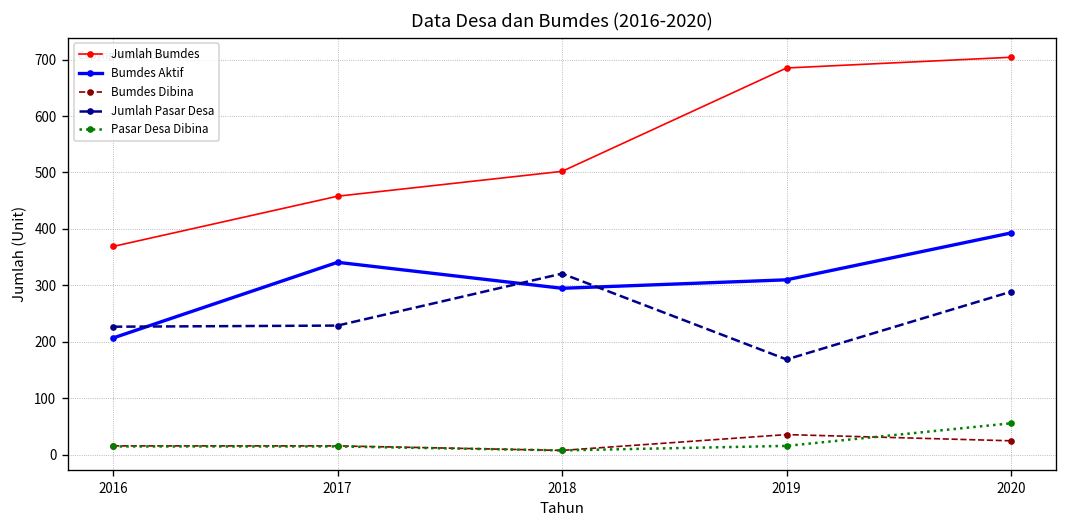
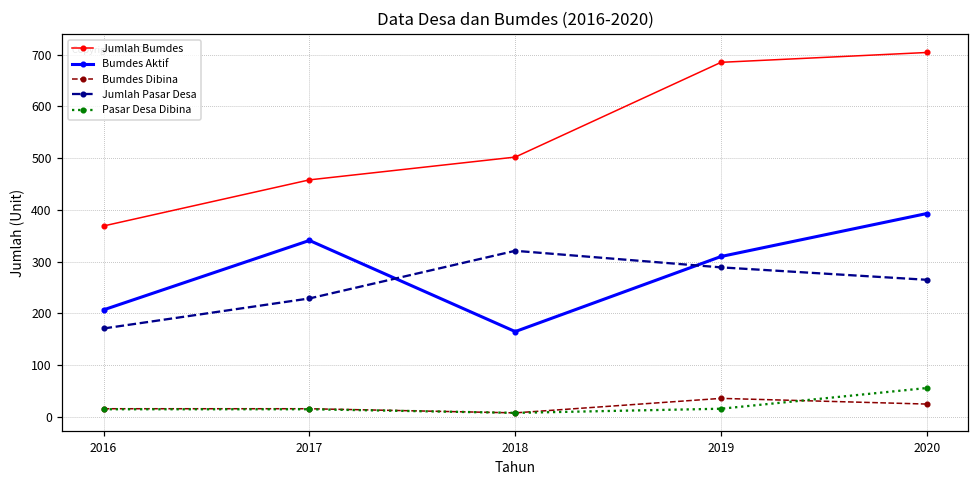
  {
    "Jumlah Bumdes": {
      "2016": 370,
      "2017": 460,
      "2018": 500,
      "2019": 690,
      "2020": 700
    },
    "Bumdes Aktif": {
      "2016": 210,
      "2017": 340,
-     "2018": 300,
+     "2018": 170,
      "2019": 310,
      "2020": 390
    },
    "Bumdes Dibina": {
      "2019": 40,
      "2020": 30
    },
    "Jumlah Pasar Desa": {
-     "2016": 230,
+     "2016": 170,
      "2017": 230,
      "2018": 320,
-     "2019": 170,
-     "2020": 290
+     "2019": 290,
+     "2020": 270
    },
    "Pasar Desa Dibina": {
      "2019": 20,
      "2020": 60
    }
  }
